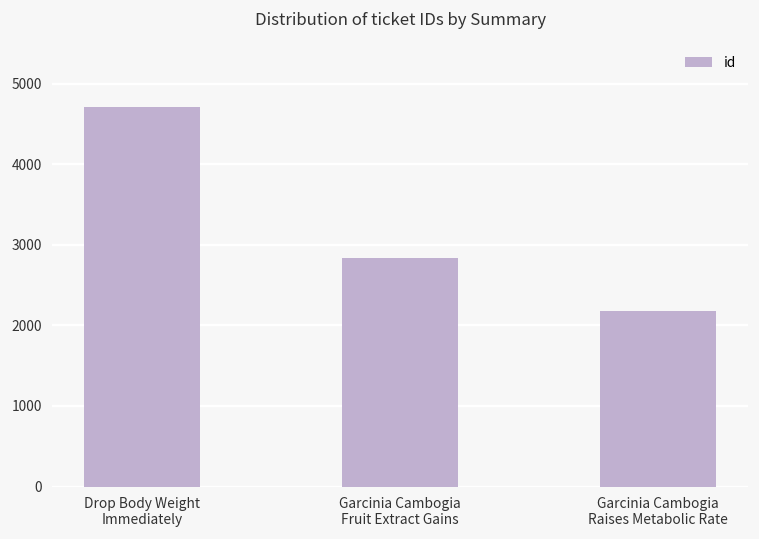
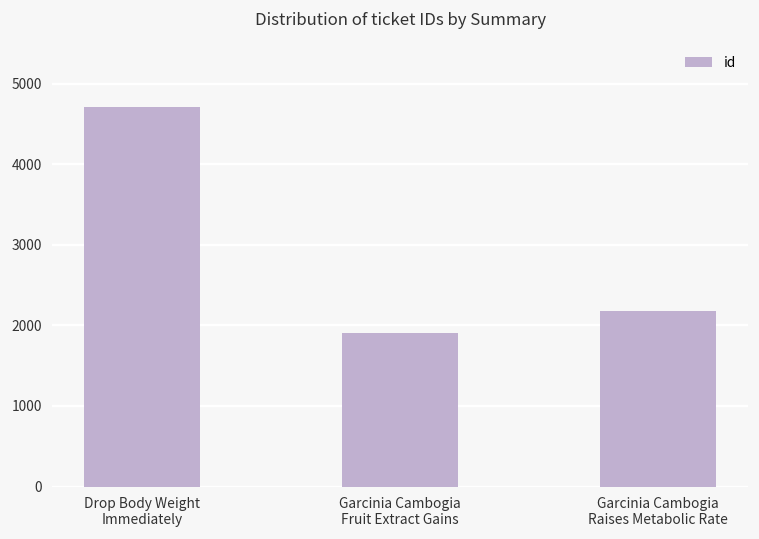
  {
    "Drop Body Weight Immediately": 4700,
-   "Garcinia Cambogia Fruit Extract Gains": 2800,
+   "Garcinia Cambogia Fruit Extract Gains": 1900,
    "Garcinia Cambogia Raises Metabolic Rate": 2200
  }
